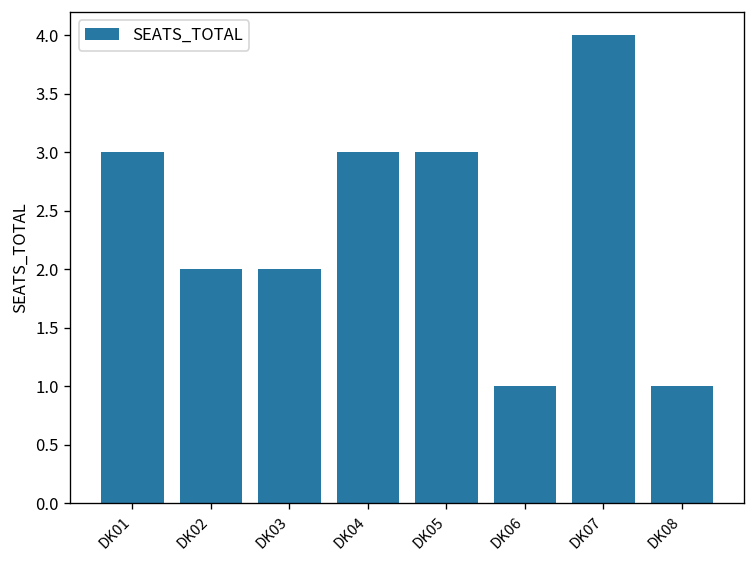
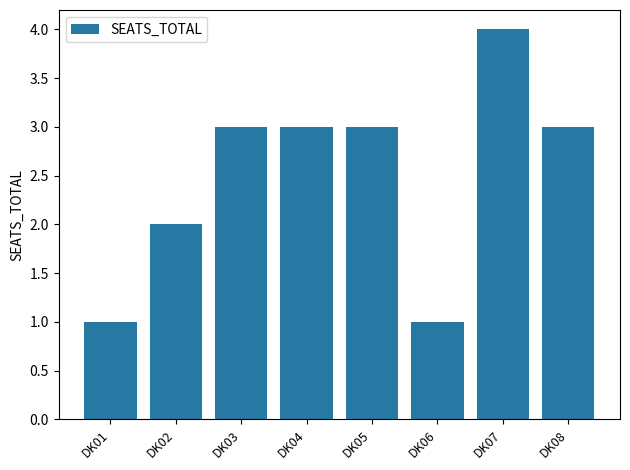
  {
-   "DK01": 3,
+   "DK01": 1,
    "DK02": 2,
-   "DK03": 2,
+   "DK03": 3,
    "DK04": 3,
    "DK05": 3,
    "DK06": 1,
    "DK07": 4,
-   "DK08": 1
+   "DK08": 3
  }
